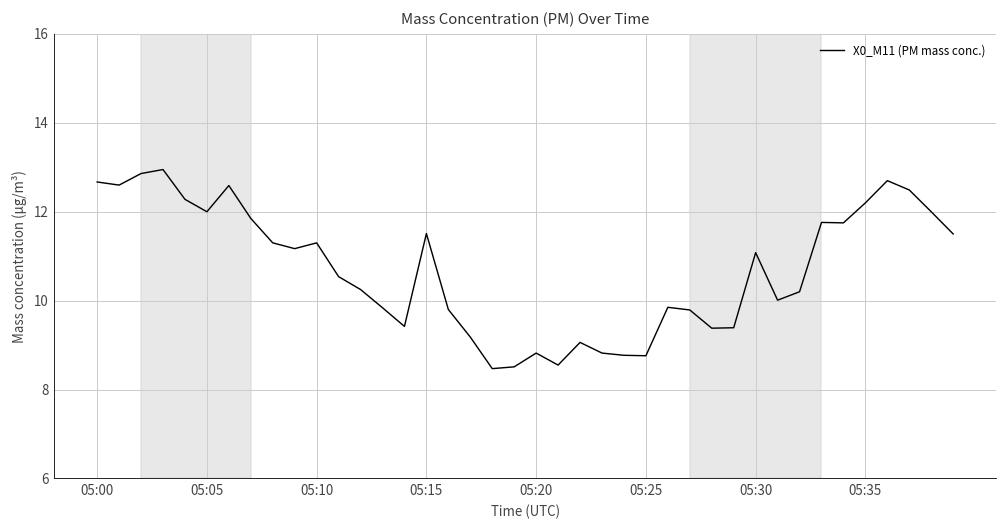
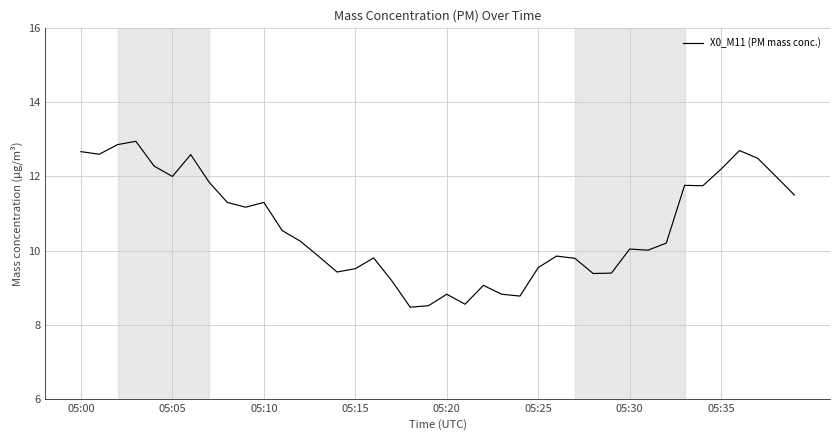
  {
    "05:00": 12.7,
    "05:05": 12.0,
    "05:10": 11.3,
-   "05:15": 11.5,
+   "05:15": 9.5,
    "05:20": 8.8,
-   "05:25": 8.8,
-   "05:30": 11.1,
+   "05:25": 9.5,
+   "05:30": 10.0,
    "05:35": 12.2
  }
